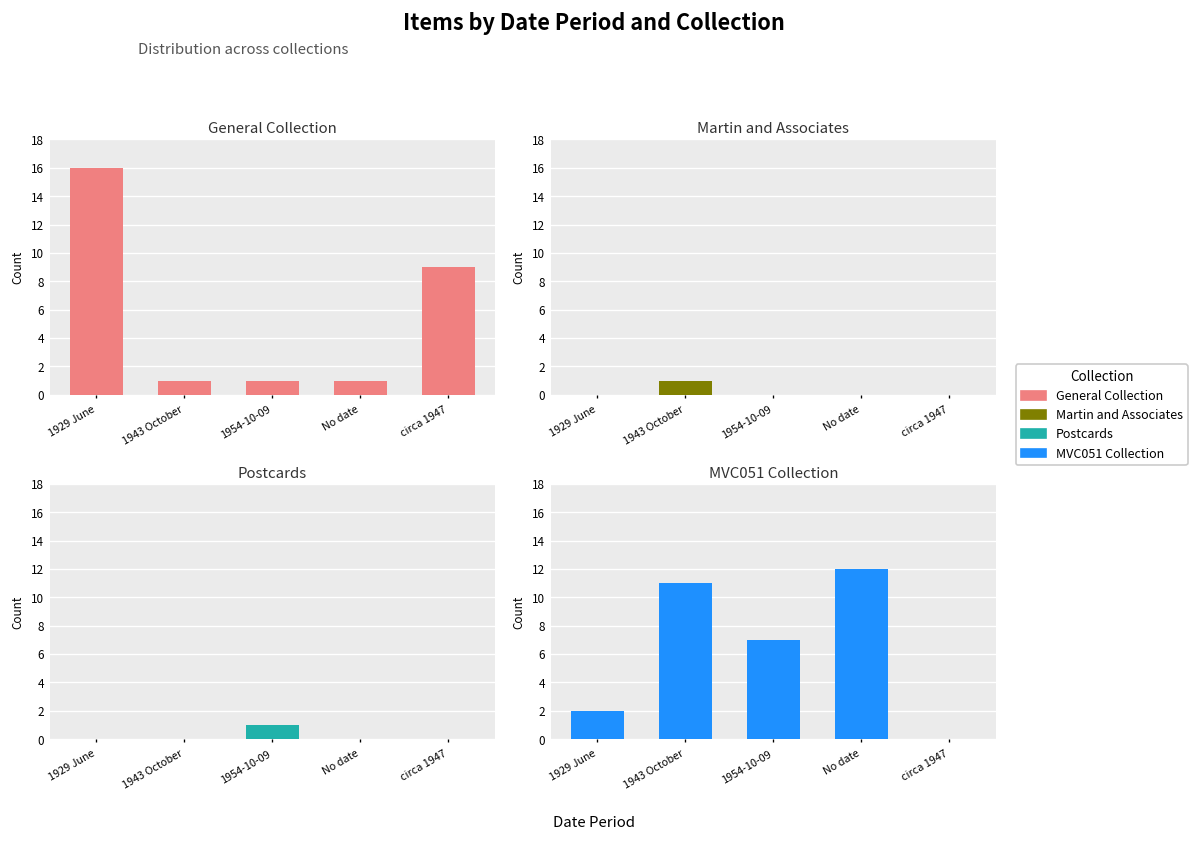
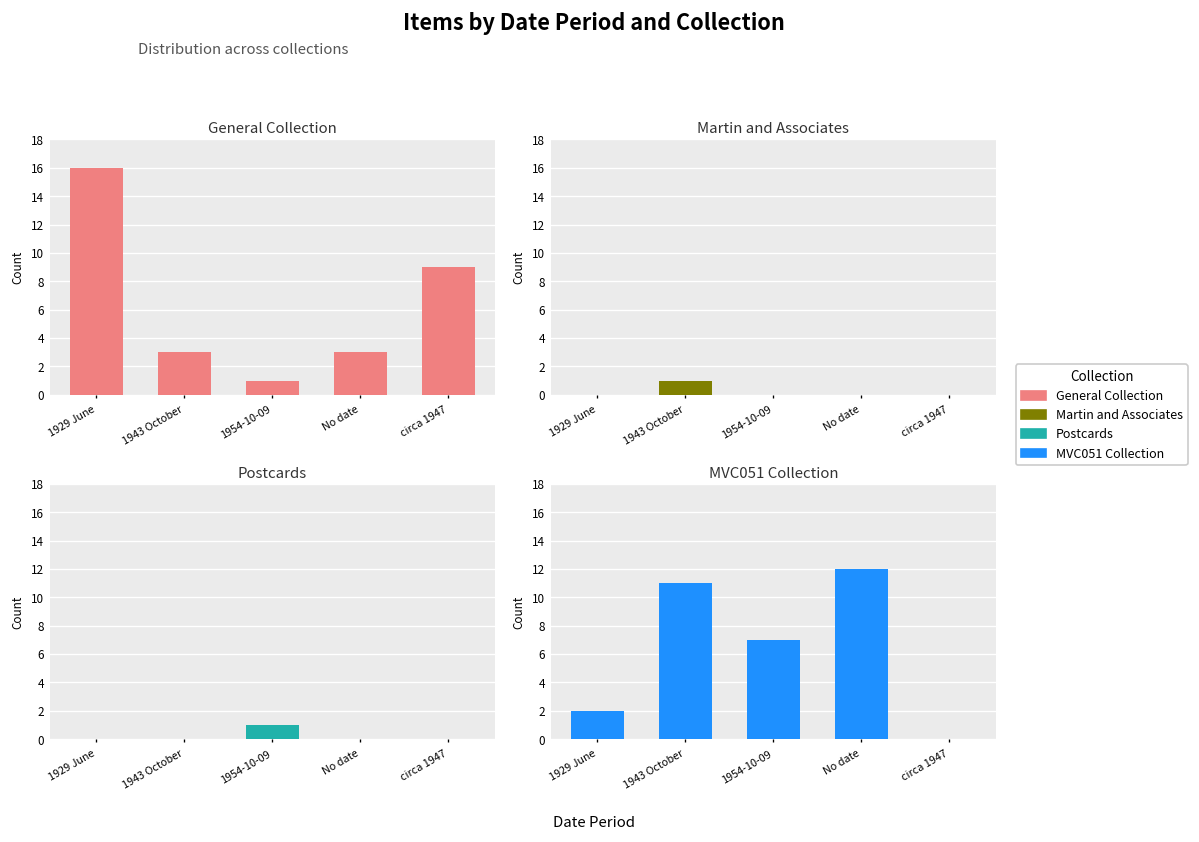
  {
    "General Collection": {
      "1929 June": 16,
-     "1943 October": 1,
+     "1943 October": 3,
      "1954-10-09": 1,
-     "No date": 1,
+     "No date": 3,
      "circa 1947": 9
    },
    "Martin and Associates": {
      "1929 June": 0.0,
      "1943 October": 1.0,
      "1954-10-09": 0.0,
      "No date": 0.0,
      "circa 1947": 0.0
    },
    "Postcards": {
      "1929 June": 0.0,
      "1943 October": 0.0,
      "1954-10-09": 1.0,
      "No date": 0.0,
      "circa 1947": 0.0
    },
    "MVC051 Collection": {
      "1929 June": 2.0,
      "1943 October": 11.0,
      "1954-10-09": 7.0,
      "No date": 12.0,
      "circa 1947": 0.0
    }
  }
